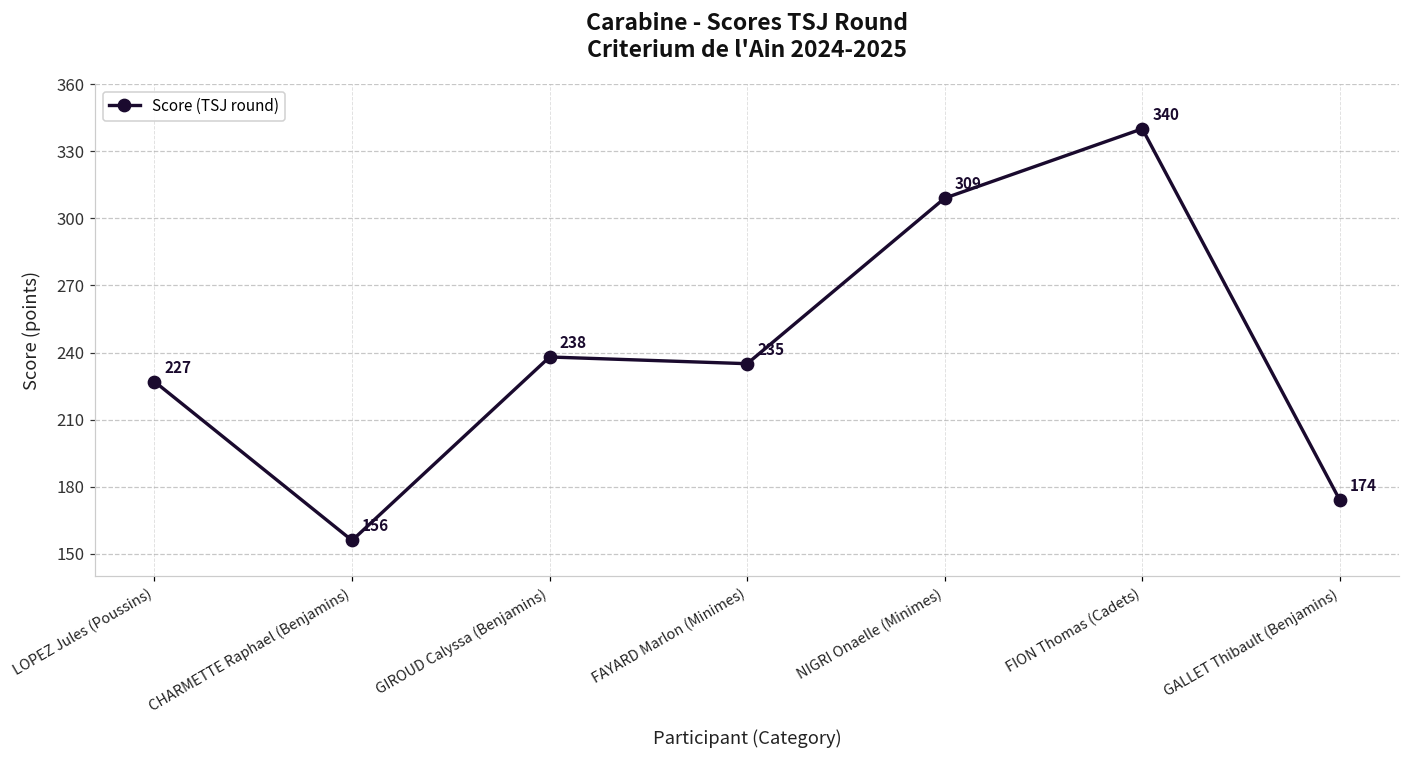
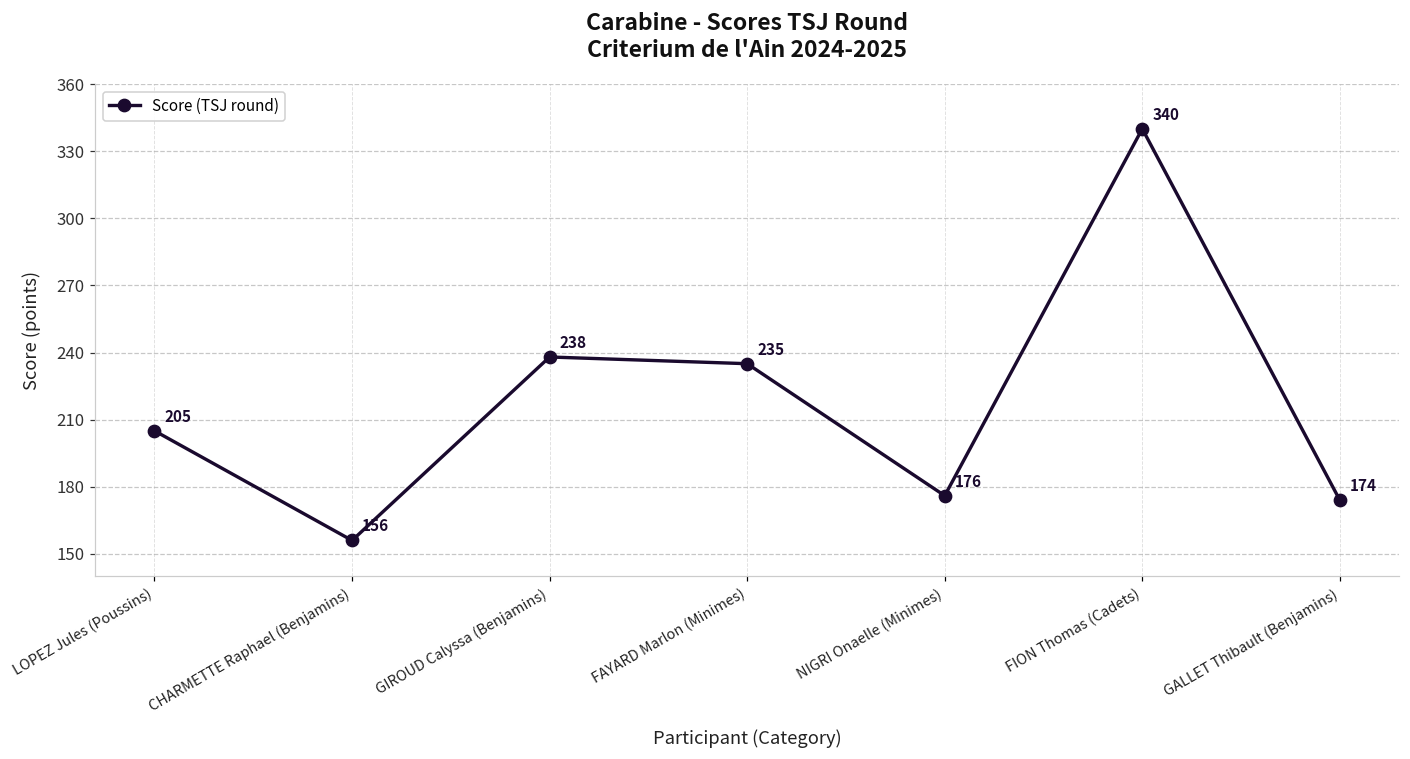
  {
-   "LOPEZ Jules (Poussins)": 227,
+   "LOPEZ Jules (Poussins)": 205,
    "CHARMETTE Raphael (Benjamins)": 156,
    "GIROUD Calyssa (Benjamins)": 238,
    "FAYARD Marlon (Minimes)": 235,
-   "NIGRI Onaelle (Minimes)": 309,
+   "NIGRI Onaelle (Minimes)": 176,
    "FION Thomas (Cadets)": 340,
    "GALLET Thibault (Benjamins)": 174
  }
